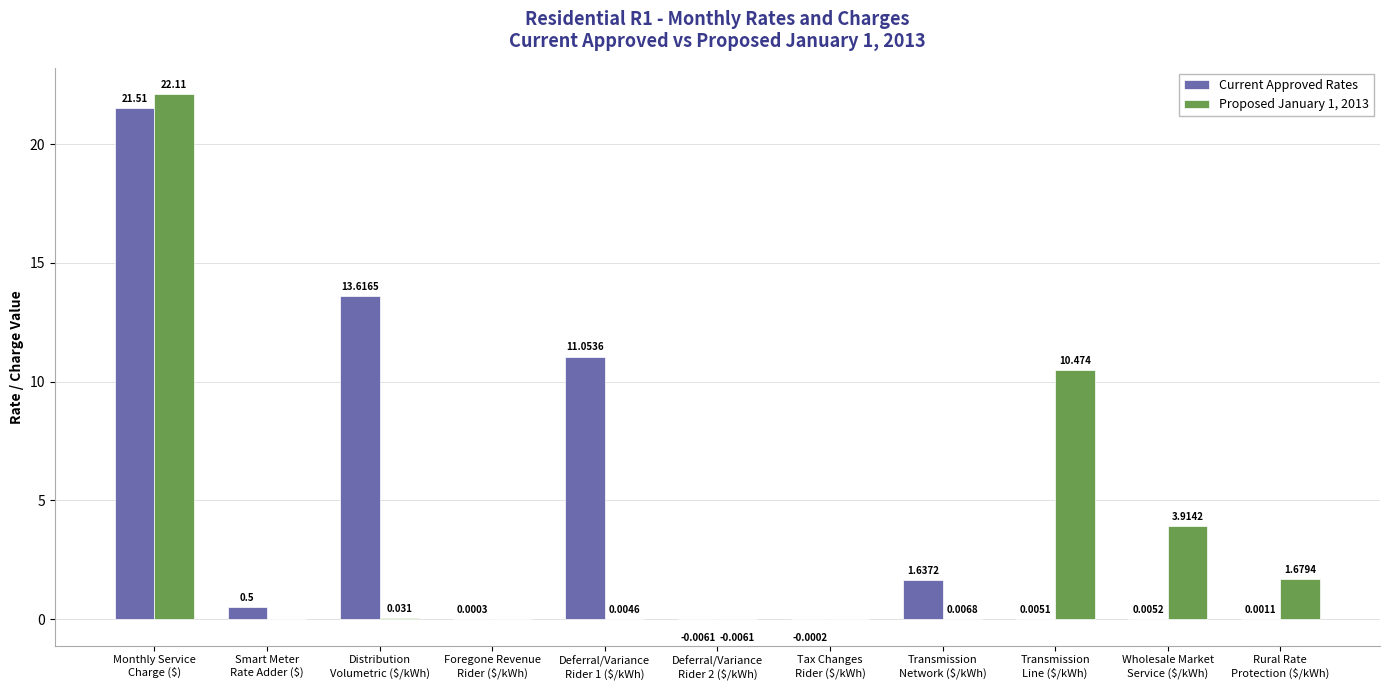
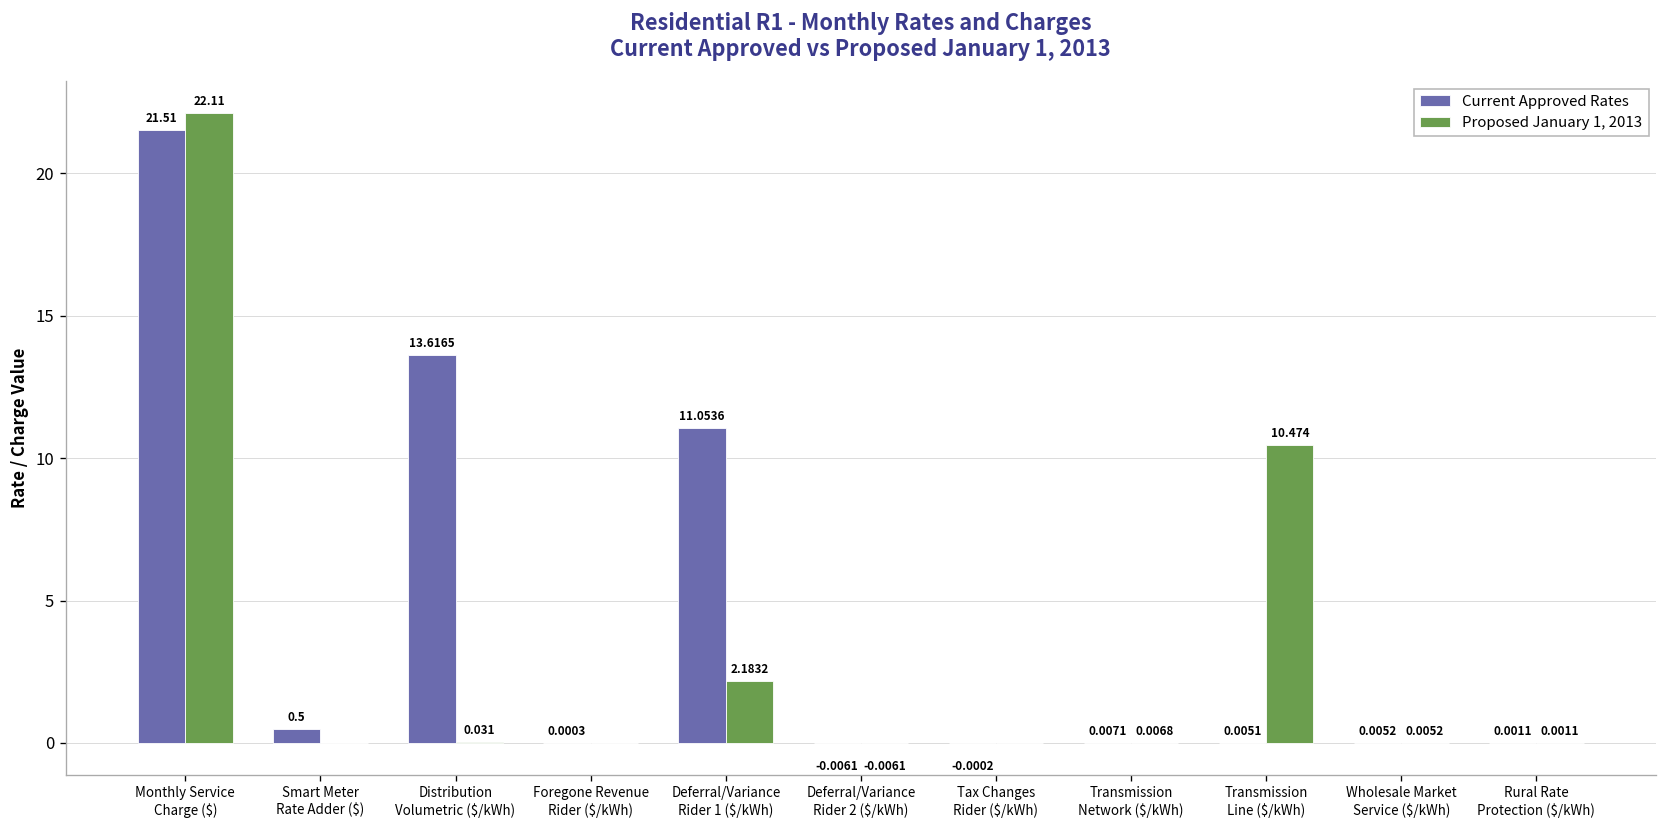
  {
    "Current Approved Rates": {
      "Monthly Service Charge ($)": 21.51,
      "Smart Meter Rate Adder ($)": 0.5,
      "Distribution Volumetric ($/kWh)": 13.6165,
      "Foregone Revenue Rider ($/kWh)": 0.0003,
      "Deferral/Variance Rider 1 ($/kWh)": 11.0536,
      "Deferral/Variance Rider 2 ($/kWh)": -0.0061,
      "Tax Changes Rider ($/kWh)": -0.0002,
-     "Transmission Network ($/kWh)": 1.6372,
+     "Transmission Network ($/kWh)": 0.0071,
      "Transmission Line ($/kWh)": 0.0051,
      "Wholesale Market Service ($/kWh)": 0.0052,
      "Rural Rate Protection ($/kWh)": 0.0011
    },
    "Proposed January 1, 2013": {
      "Monthly Service Charge ($)": 22.11,
      "Distribution Volumetric ($/kWh)": 0.031,
-     "Deferral/Variance Rider 1 ($/kWh)": 0.0046,
+     "Deferral/Variance Rider 1 ($/kWh)": 2.1832,
      "Deferral/Variance Rider 2 ($/kWh)": -0.0061,
      "Transmission Network ($/kWh)": 0.0068,
      "Transmission Line ($/kWh)": 10.474,
-     "Wholesale Market Service ($/kWh)": 3.9142,
-     "Rural Rate Protection ($/kWh)": 1.6794
+     "Wholesale Market Service ($/kWh)": 0.0052,
+     "Rural Rate Protection ($/kWh)": 0.0011
    }
  }
